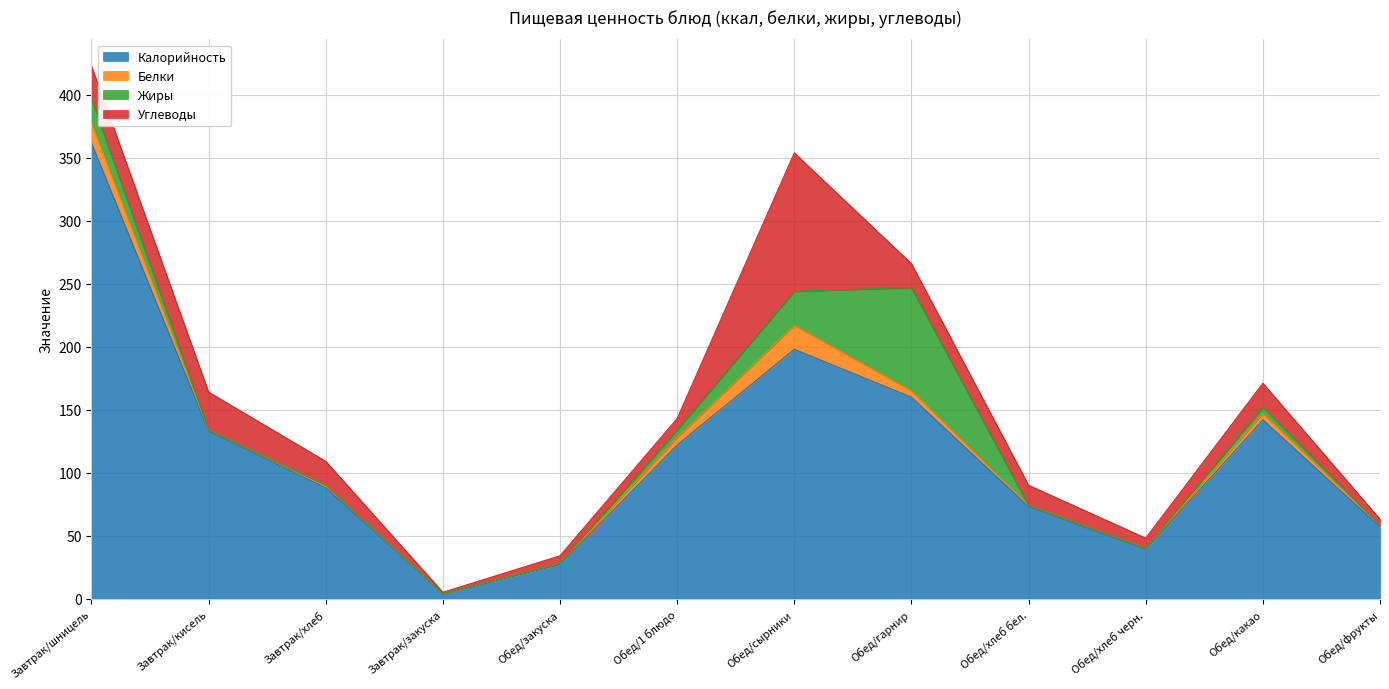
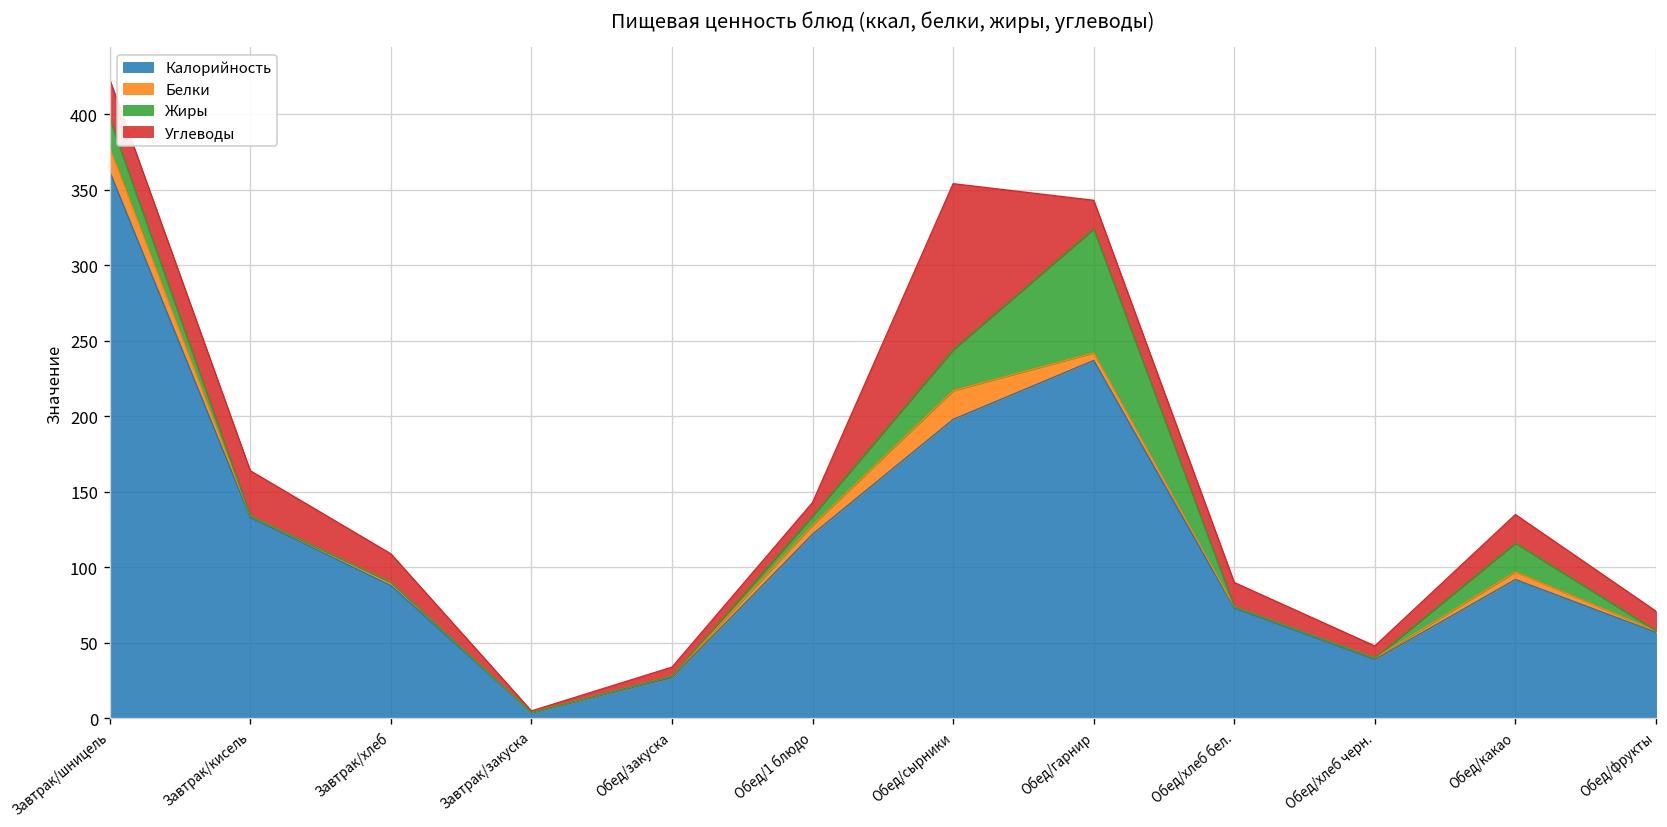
  {
    "Калорийность": {
      "Завтрак/шницель": 362,
      "Обед/1 блюдо": 122,
      "Обед/сырники": 198,
-     "Обед/гарнир": 160,
-     "Обед/какао": 142
+     "Обед/гарнир": 237,
+     "Обед/какао": 92
    },
    "Белки": {
      "Завтрак/шницель": 16,
      "Обед/1 блюдо": 6,
      "Обед/сырники": 19,
      "Обед/гарнир": 5,
      "Обед/какао": 5
    },
    "Жиры": {
      "Завтрак/шницель": 19,
      "Обед/1 блюдо": 6,
      "Обед/сырники": 27,
      "Обед/гарнир": 82,
-     "Обед/какао": 5
+     "Обед/какао": 19
    },
    "Углеводы": {
      "Завтрак/шницель": 26,
      "Завтрак/кисель": 30,
      "Завтрак/хлеб": 19,
      "Обед/закуска": 6,
      "Обед/1 блюдо": 9,
      "Обед/сырники": 110,
      "Обед/гарнир": 19,
      "Обед/хлеб бел.": 16,
      "Обед/хлеб черн.": 8,
      "Обед/какао": 19,
-     "Обед/фрукты": 5
+     "Обед/фрукты": 13
    }
  }
